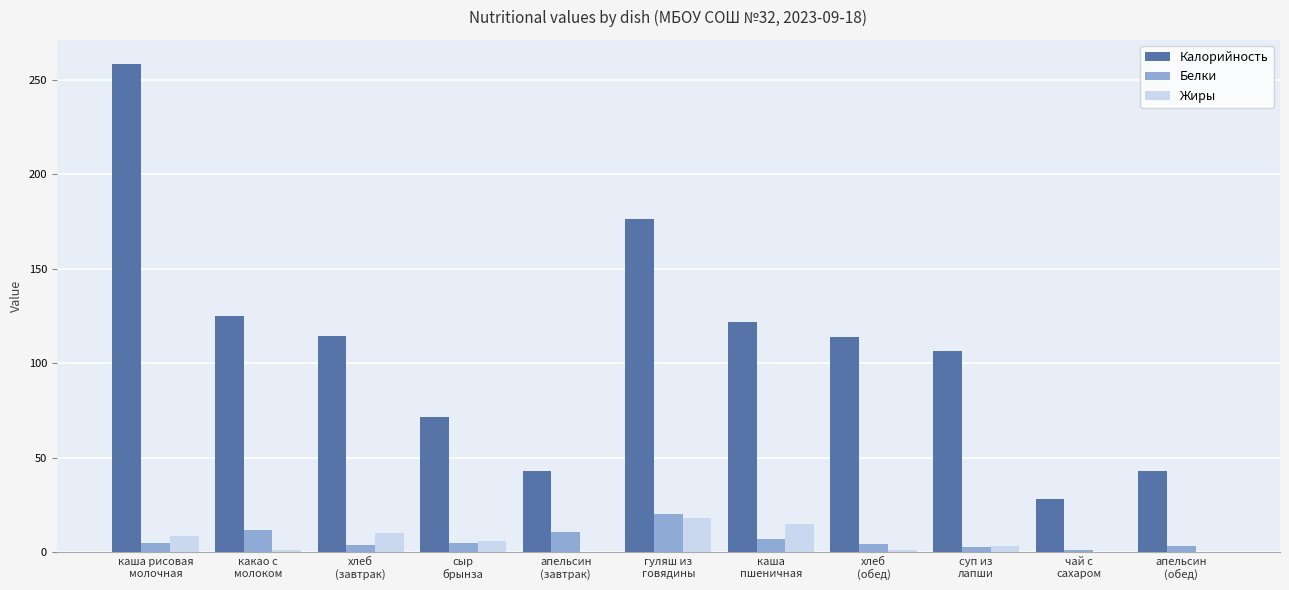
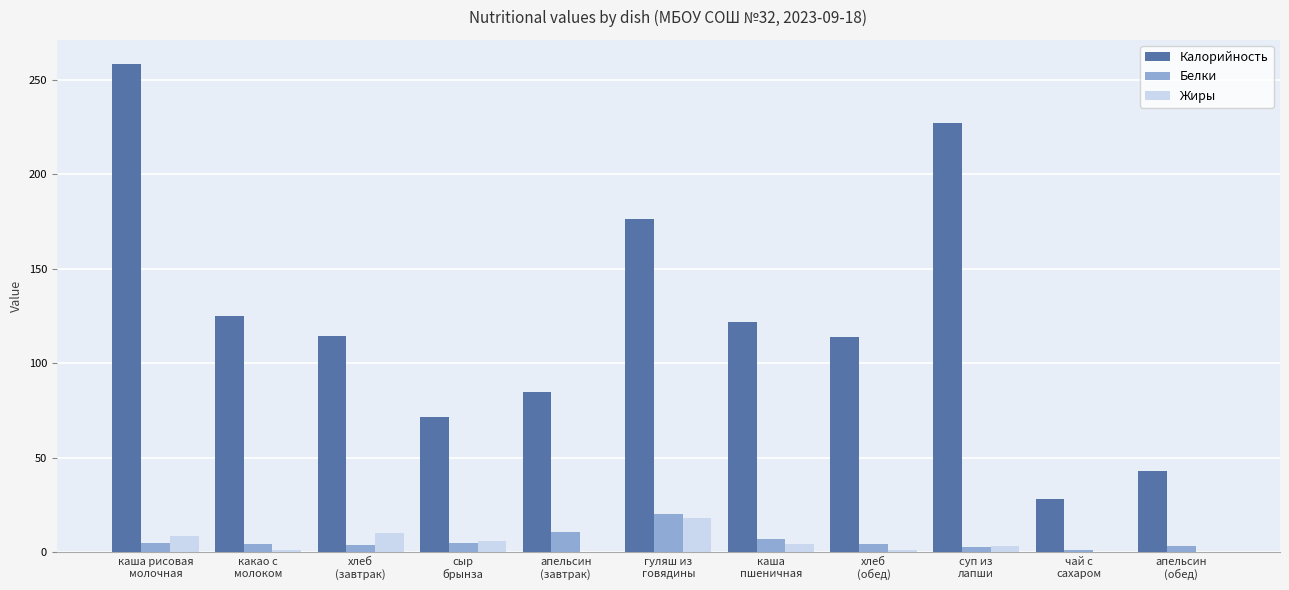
  {
    "Калорийность": {
      "каша рисовая молочная": 258,
      "какао с молоком": 125,
      "хлеб (завтрак)": 114,
      "сыр брынза": 72,
-     "апельсин (завтрак)": 43,
+     "апельсин (завтрак)": 85,
      "гуляш из говядины": 176,
      "каша пшеничная": 122,
      "хлеб (обед)": 114,
-     "суп из лапши": 107,
+     "суп из лапши": 227,
      "чай с сахаром": 28,
      "апельсин (обед)": 43
    },
    "Белки": {
      "каша рисовая молочная": 5,
-     "какао с молоком": 12,
+     "какао с молоком": 4,
      "хлеб (завтрак)": 4,
      "сыр брынза": 5,
      "апельсин (завтрак)": 10,
      "гуляш из говядины": 20,
      "каша пшеничная": 7,
      "хлеб (обед)": 4,
      "суп из лапши": 3,
      "апельсин (обед)": 3
    },
    "Жиры": {
      "каша рисовая молочная": 8,
      "хлеб (завтрак)": 10,
      "сыр брынза": 6,
      "апельсин (завтрак)": 0,
      "гуляш из говядины": 18,
-     "каша пшеничная": 15,
+     "каша пшеничная": 4,
      "суп из лапши": 3,
      "чай с сахаром": 0,
      "апельсин (обед)": 0
    }
  }
